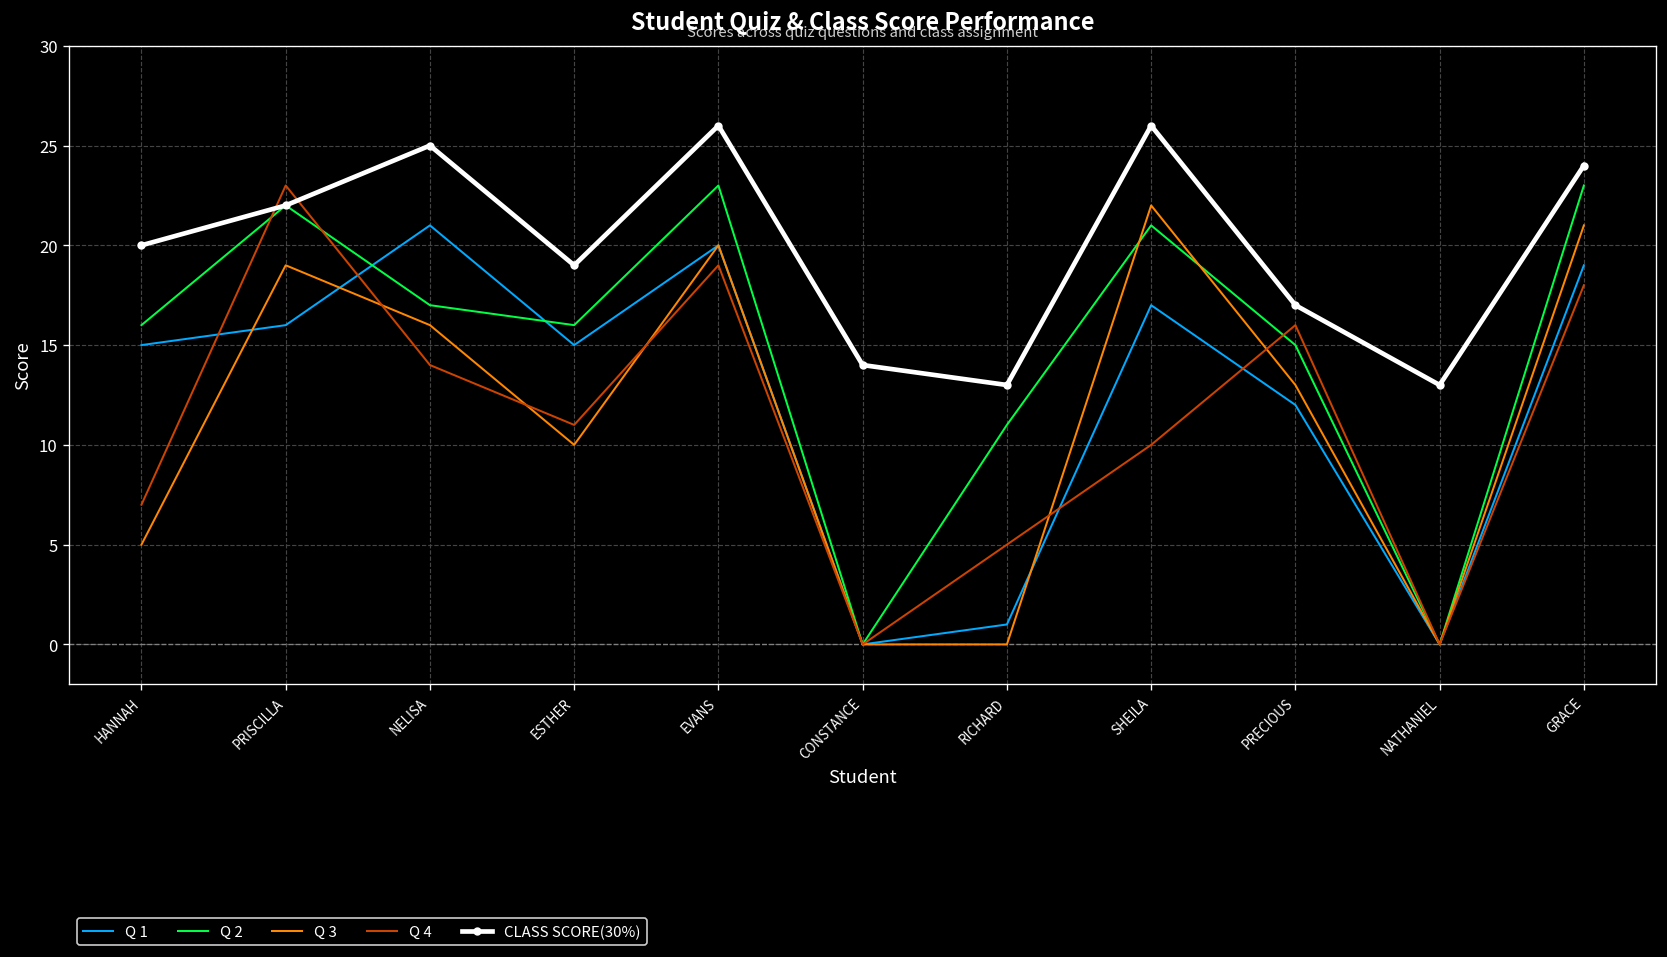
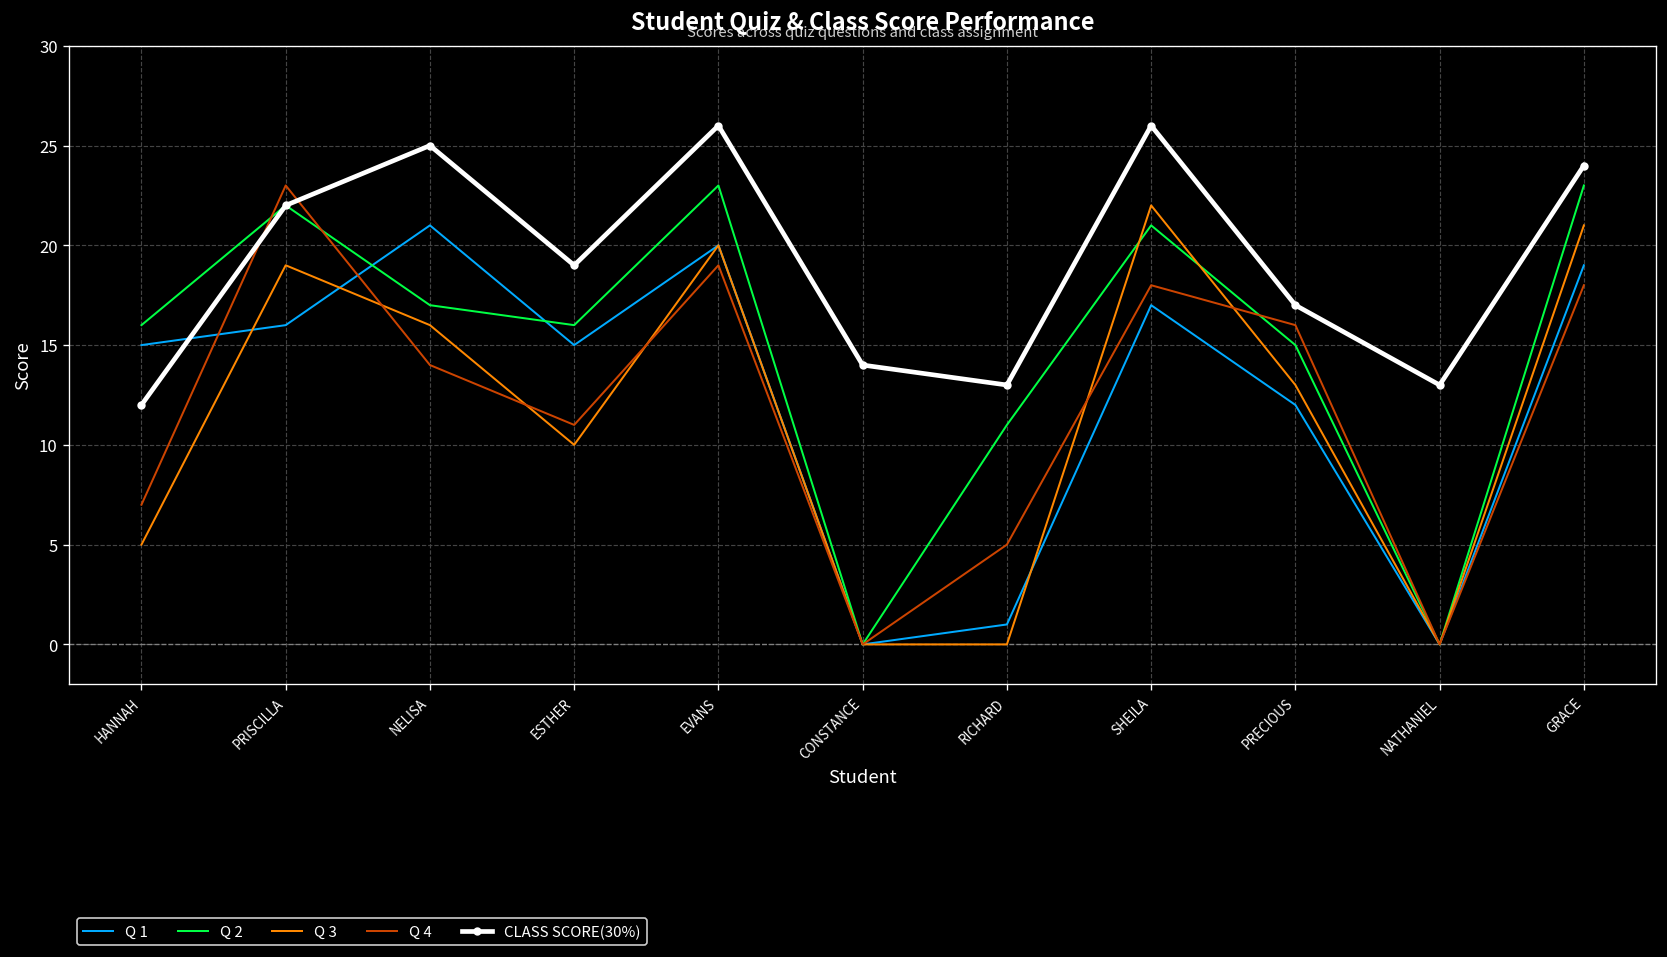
  {
    "Q 1": {
      "HANNAH": 15,
      "PRISCILLA": 16,
      "NELISA": 21,
      "ESTHER": 15,
      "RICHARD": 1,
      "SHEILA": 17,
      "PRECIOUS": 12,
      "GRACE": 19
    },
    "Q 2": {
      "HANNAH": 16,
      "NELISA": 17,
      "ESTHER": 16,
      "EVANS": 23,
      "RICHARD": 11,
      "SHEILA": 21,
      "PRECIOUS": 15,
      "GRACE": 23
    },
    "Q 3": {
      "HANNAH": 5,
      "PRISCILLA": 19,
      "NELISA": 16,
      "ESTHER": 10,
      "RICHARD": 0,
      "SHEILA": 22,
      "PRECIOUS": 13,
      "GRACE": 21
    },
    "Q 4": {
      "HANNAH": 7,
      "PRISCILLA": 23,
      "NELISA": 14,
      "ESTHER": 11,
      "EVANS": 19,
      "RICHARD": 5,
-     "SHEILA": 10,
+     "SHEILA": 18,
      "PRECIOUS": 16,
      "GRACE": 18
    },
    "CLASS SCORE(30%)": {
-     "HANNAH": 20,
+     "HANNAH": 12,
      "NELISA": 25,
      "ESTHER": 19,
      "EVANS": 26,
      "CONSTANCE": 14,
      "RICHARD": 13,
      "SHEILA": 26,
      "PRECIOUS": 17,
      "NATHANIEL": 13,
      "GRACE": 24
    }
  }
